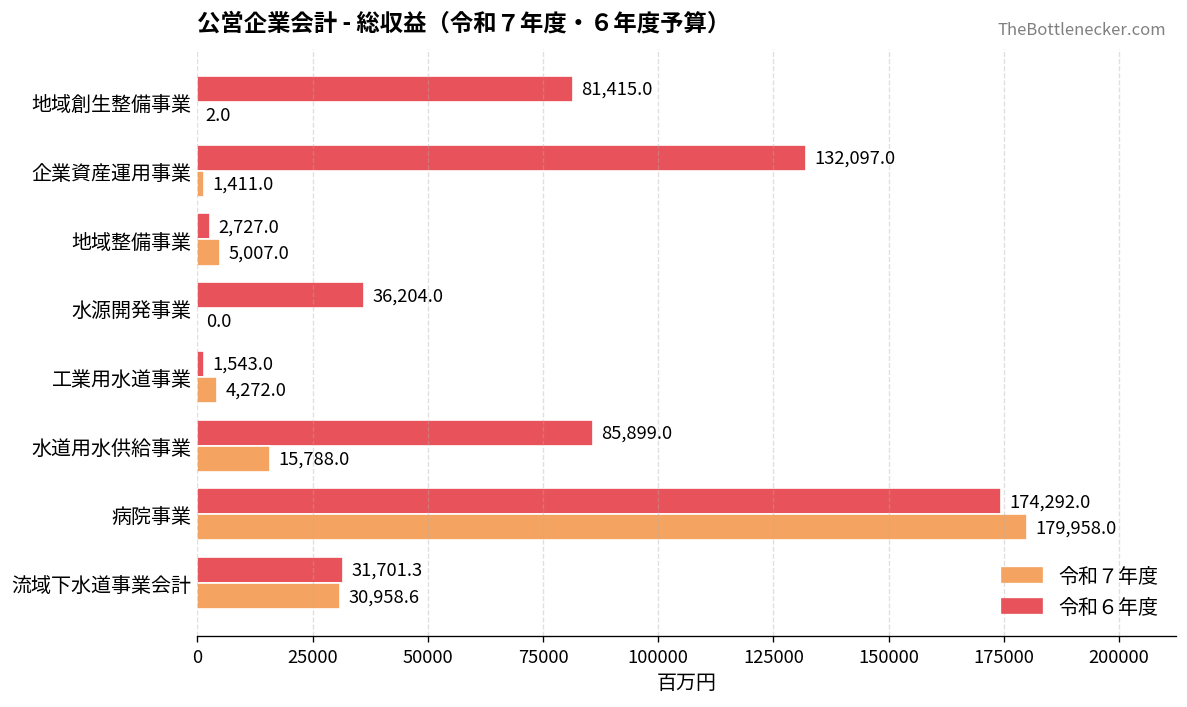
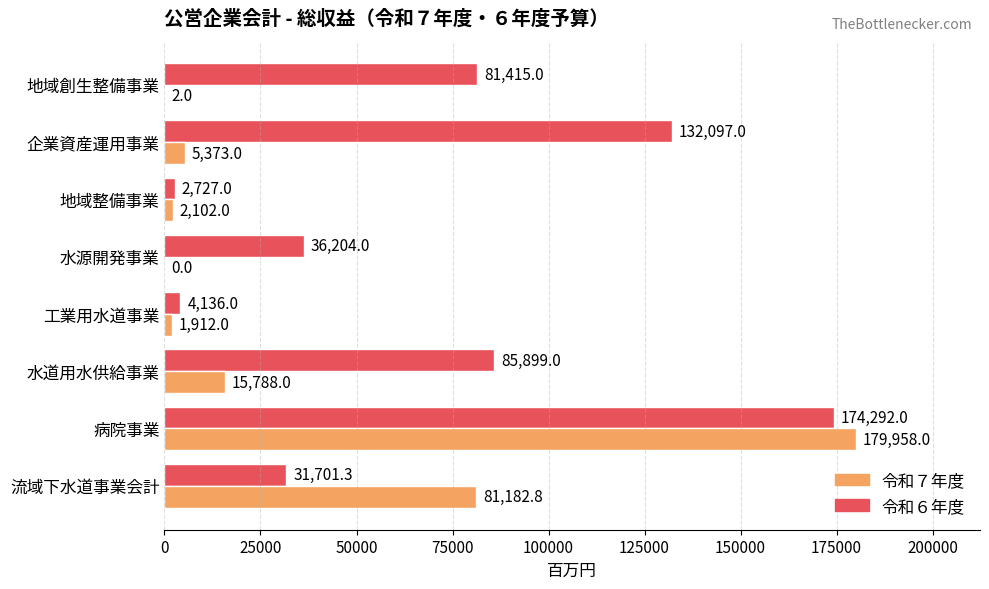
  {
    "令和６年度": {
      "地域創生整備事業": "81,415.0",
      "企業資産運用事業": "132,097.0",
      "地域整備事業": "2,727.0",
      "水源開発事業": "36,204.0",
-     "工業用水道事業": "1,543.0",
+     "工業用水道事業": "4,136.0",
      "水道用水供給事業": "85,899.0",
      "病院事業": "174,292.0",
      "流域下水道事業会計": "31,701.3"
    },
    "令和７年度": {
      "地域創生整備事業": "2.0",
-     "企業資産運用事業": "1,411.0",
-     "地域整備事業": "5,007.0",
+     "企業資産運用事業": "5,373.0",
+     "地域整備事業": "2,102.0",
      "水源開発事業": "0.0",
-     "工業用水道事業": "4,272.0",
+     "工業用水道事業": "1,912.0",
      "水道用水供給事業": "15,788.0",
      "病院事業": "179,958.0",
-     "流域下水道事業会計": "30,958.6"
+     "流域下水道事業会計": "81,182.8"
    }
  }
